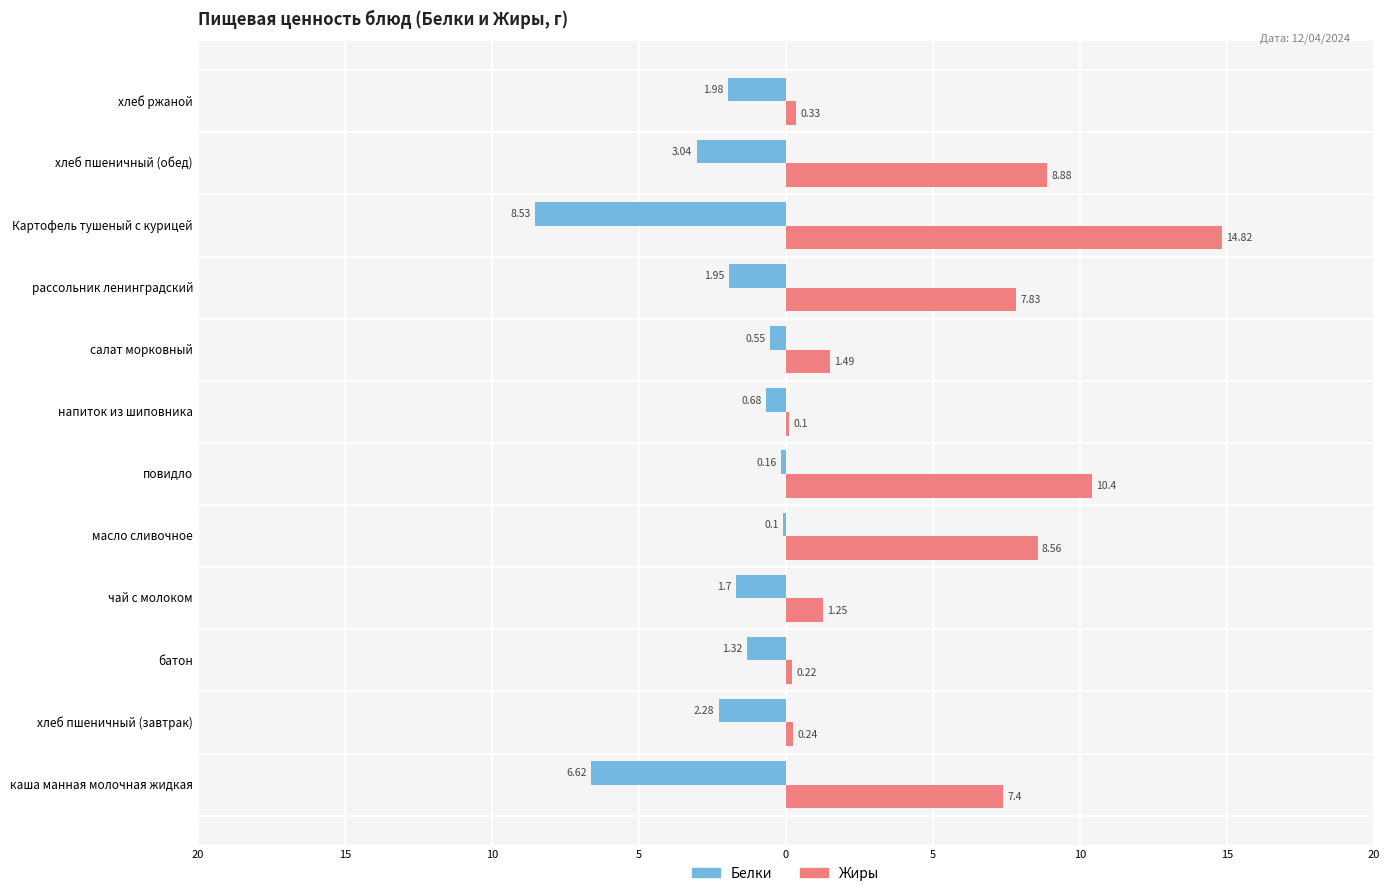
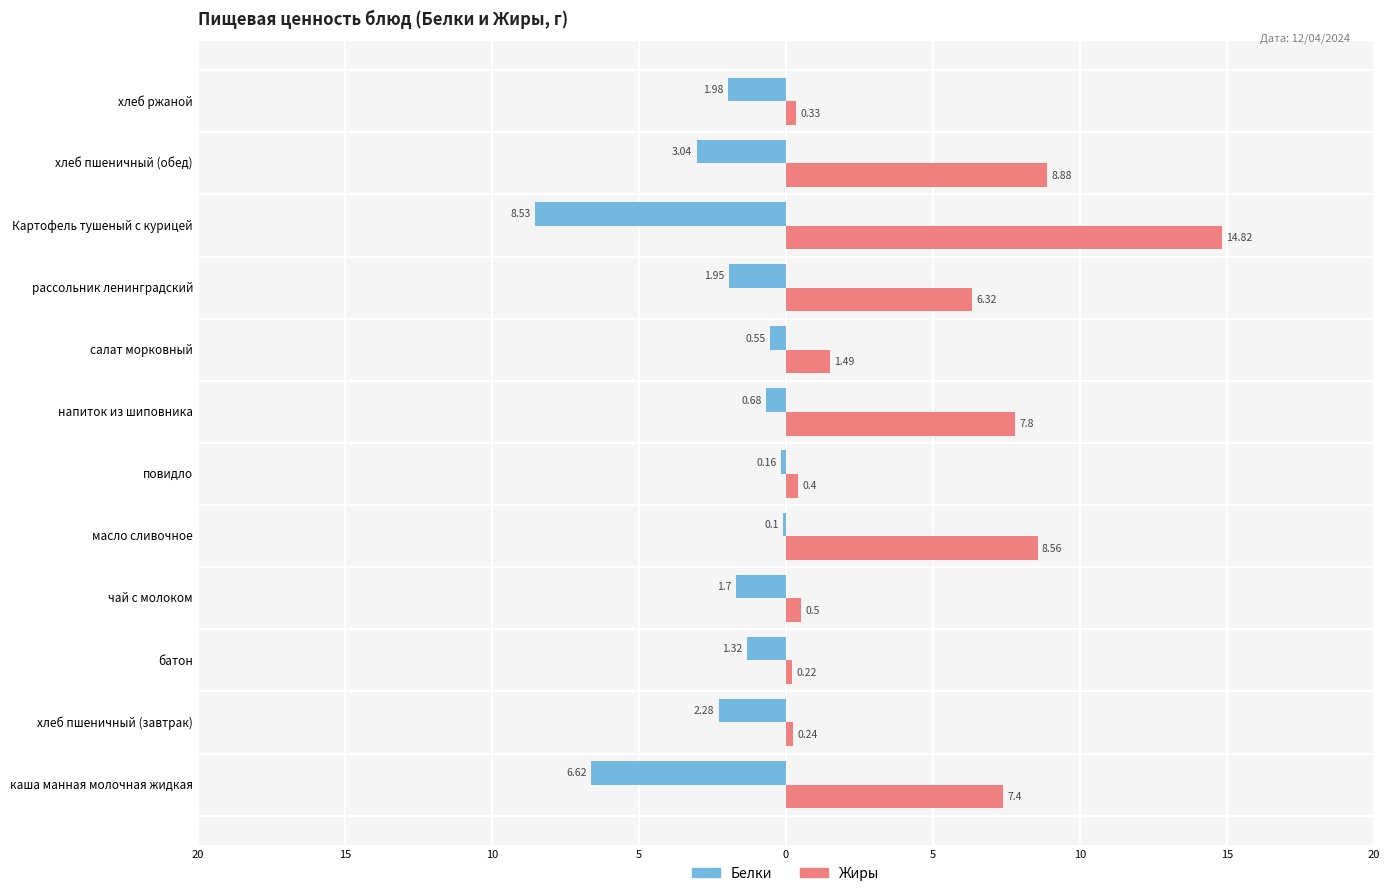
  {
    "Жиры": {
      "хлеб ржаной": 0.33,
      "хлеб пшеничный (обед)": 8.88,
      "Картофель тушеный с курицей": 14.82,
-     "рассольник ленинградский": 7.83,
+     "рассольник ленинградский": 6.32,
      "салат морковный": 1.49,
-     "напиток из шиповника": 0.1,
-     "повидло": 10.4,
+     "напиток из шиповника": 7.8,
+     "повидло": 0.4,
      "масло сливочное": 8.56,
-     "чай с молоком": 1.25,
+     "чай с молоком": 0.5,
      "батон": 0.22,
      "хлеб пшеничный (завтрак)": 0.24,
      "каша манная молочная жидкая": 7.4
    }
  }
